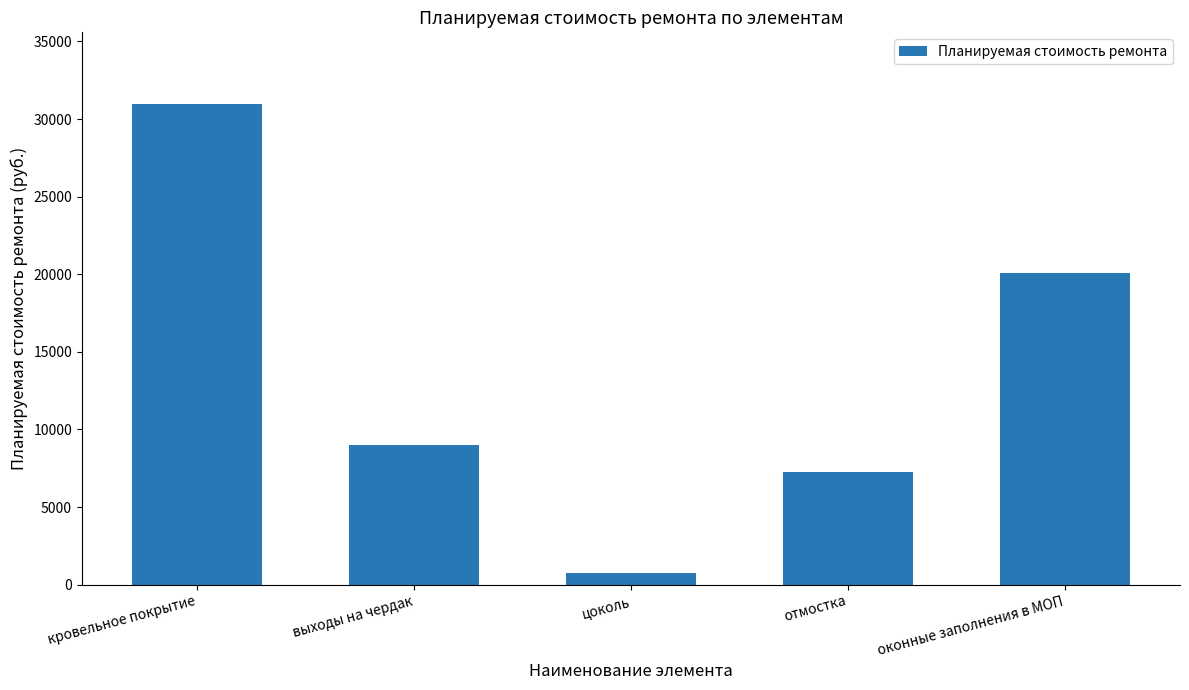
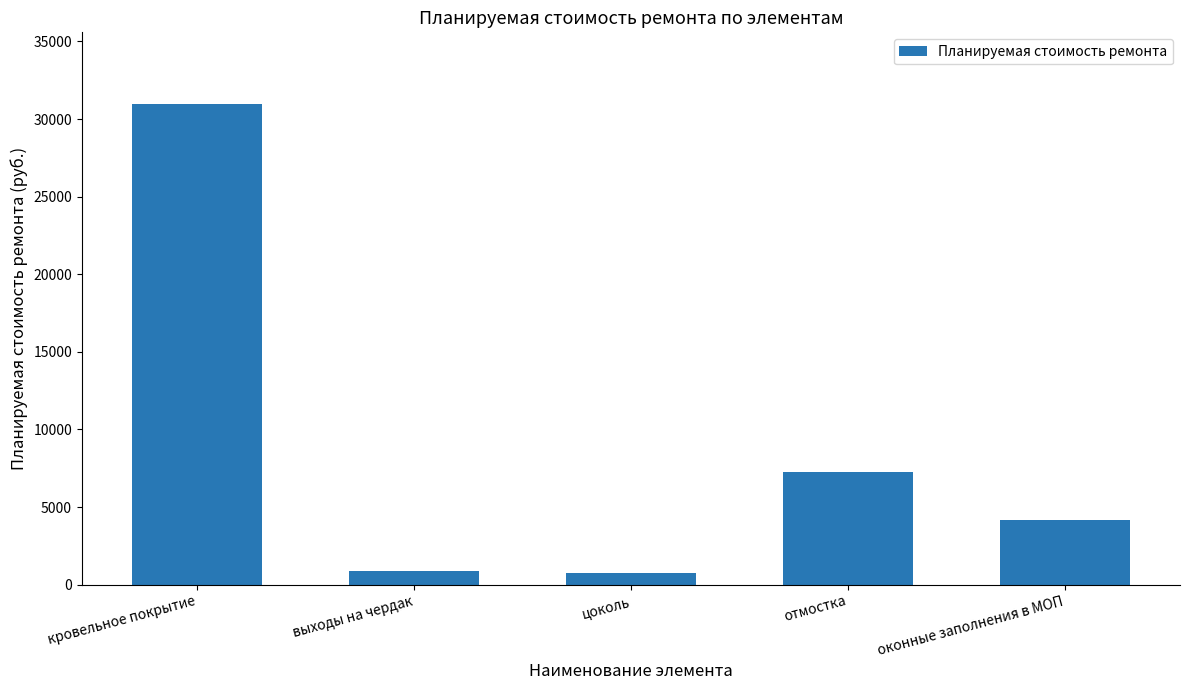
  {
    "кровельное покрытие": 30900,
-   "выходы на чердак": 9000,
+   "выходы на чердак": 800,
    "цоколь": 700,
    "отмостка": 7300,
-   "оконные заполнения в МОП": 20100
+   "оконные заполнения в МОП": 4200
  }
